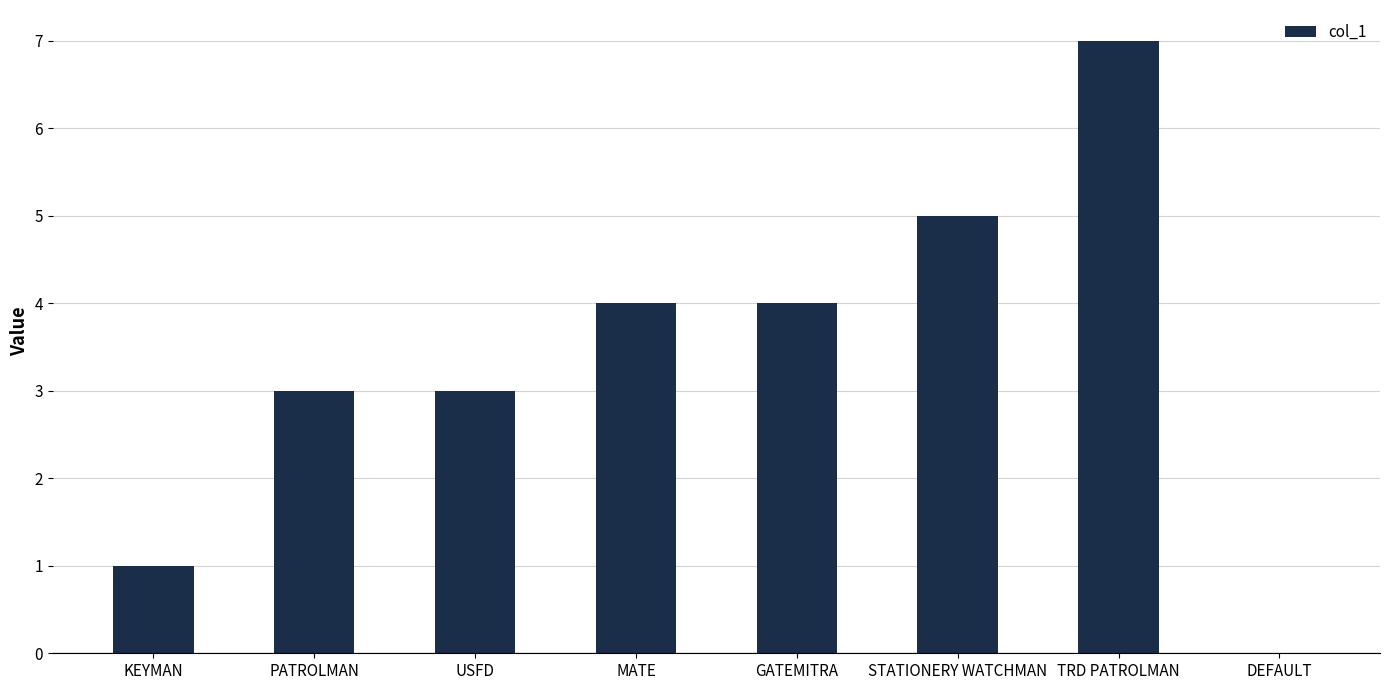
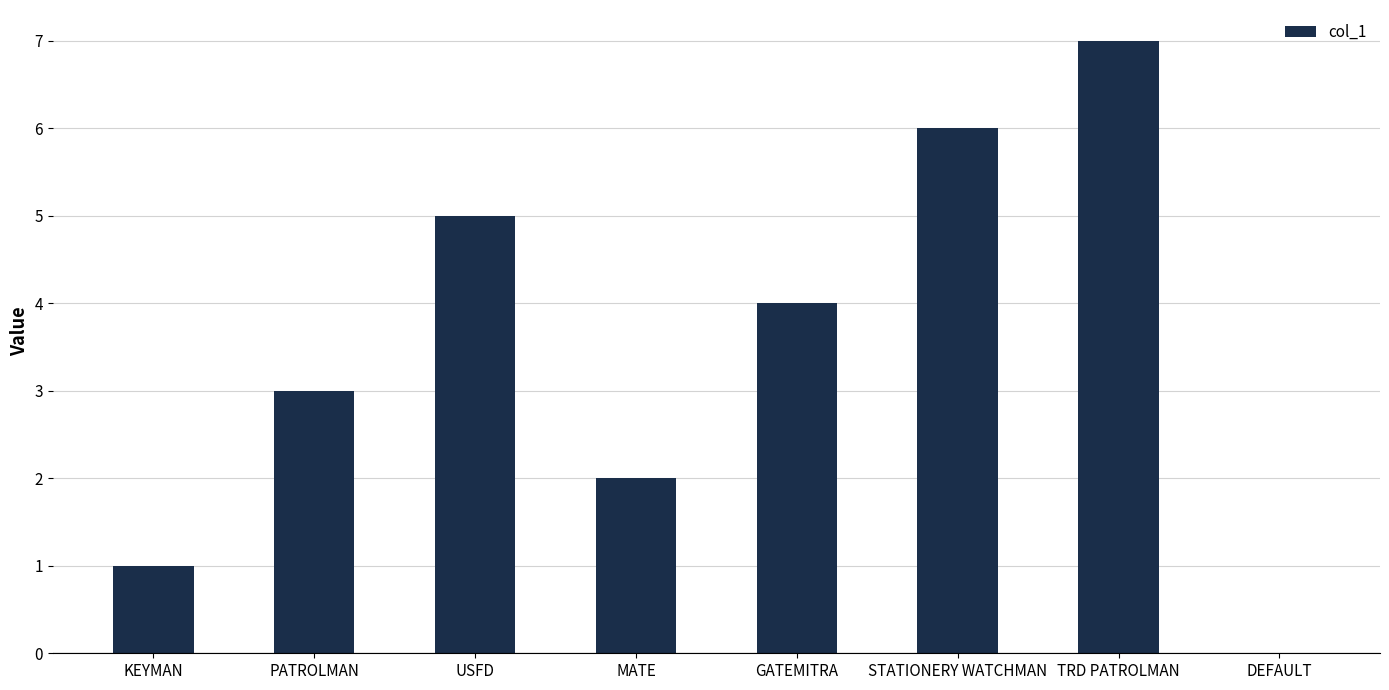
  {
    "KEYMAN": 1,
    "PATROLMAN": 3,
-   "USFD": 3,
-   "MATE": 4,
+   "USFD": 5,
+   "MATE": 2,
    "GATEMITRA": 4,
-   "STATIONERY WATCHMAN": 5,
+   "STATIONERY WATCHMAN": 6,
    "TRD PATROLMAN": 7,
    "DEFAULT": 0
  }
